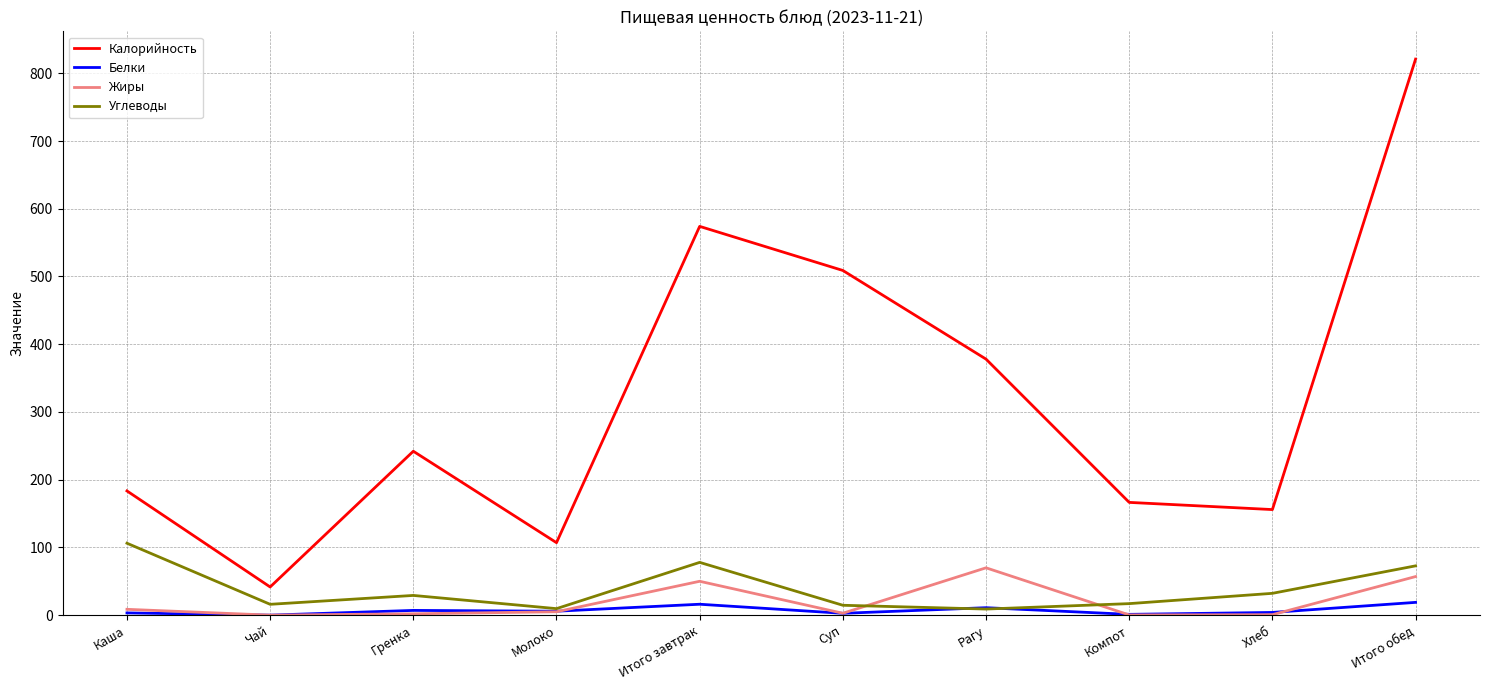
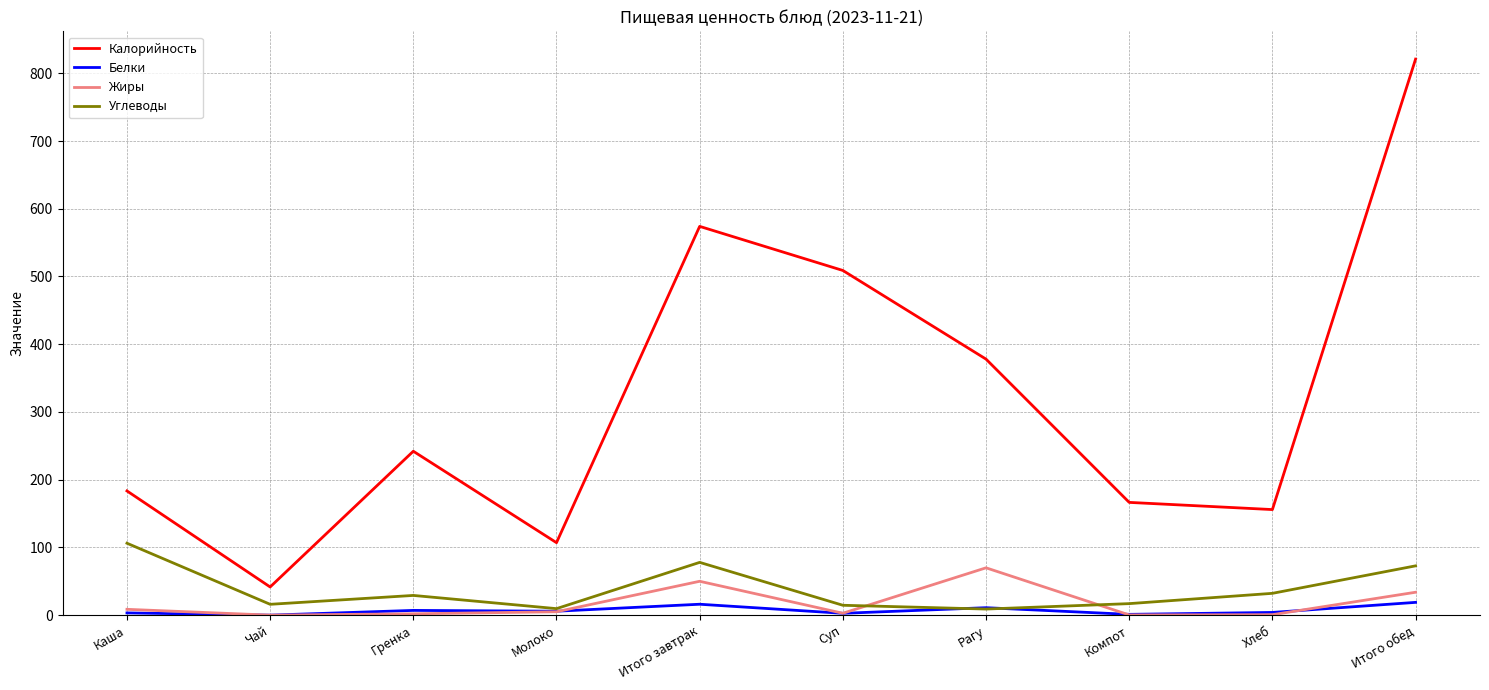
  {
    "Калорийность": {
      "Каша": 180,
      "Чай": 40,
      "Гренка": 240,
      "Молоко": 110,
      "Итого завтрак": 570,
      "Суп": 510,
      "Рагу": 380,
      "Компот": 170,
      "Хлеб": 160,
      "Итого обед": 820
    },
    "Белки": {
      "Каша": 0,
      "Гренка": 10,
      "Итого завтрак": 20,
      "Итого обед": 20
    },
    "Жиры": {
      "Каша": 10,
      "Гренка": 0,
      "Итого завтрак": 50,
      "Рагу": 70,
-     "Итого обед": 60
+     "Итого обед": 30
    },
    "Углеводы": {
      "Каша": 110,
      "Чай": 20,
      "Гренка": 30,
      "Молоко": 10,
      "Итого завтрак": 80,
      "Суп": 10,
      "Компот": 20,
      "Хлеб": 30,
      "Итого обед": 70
    }
  }
